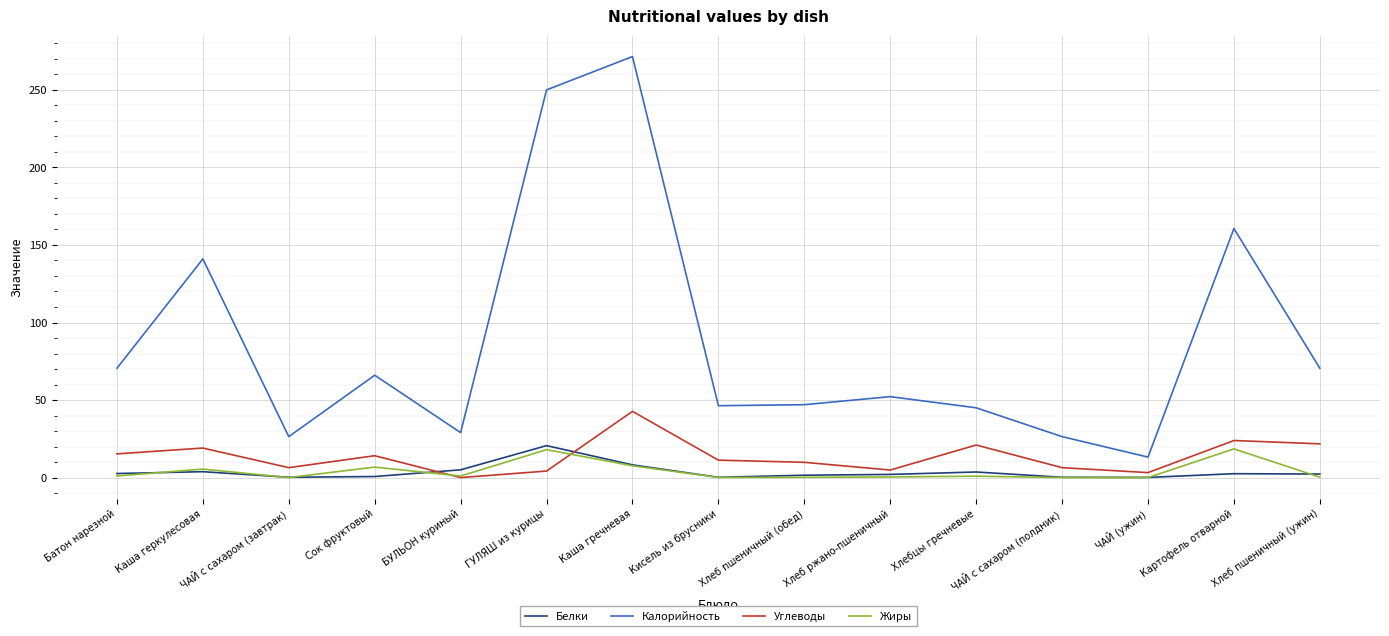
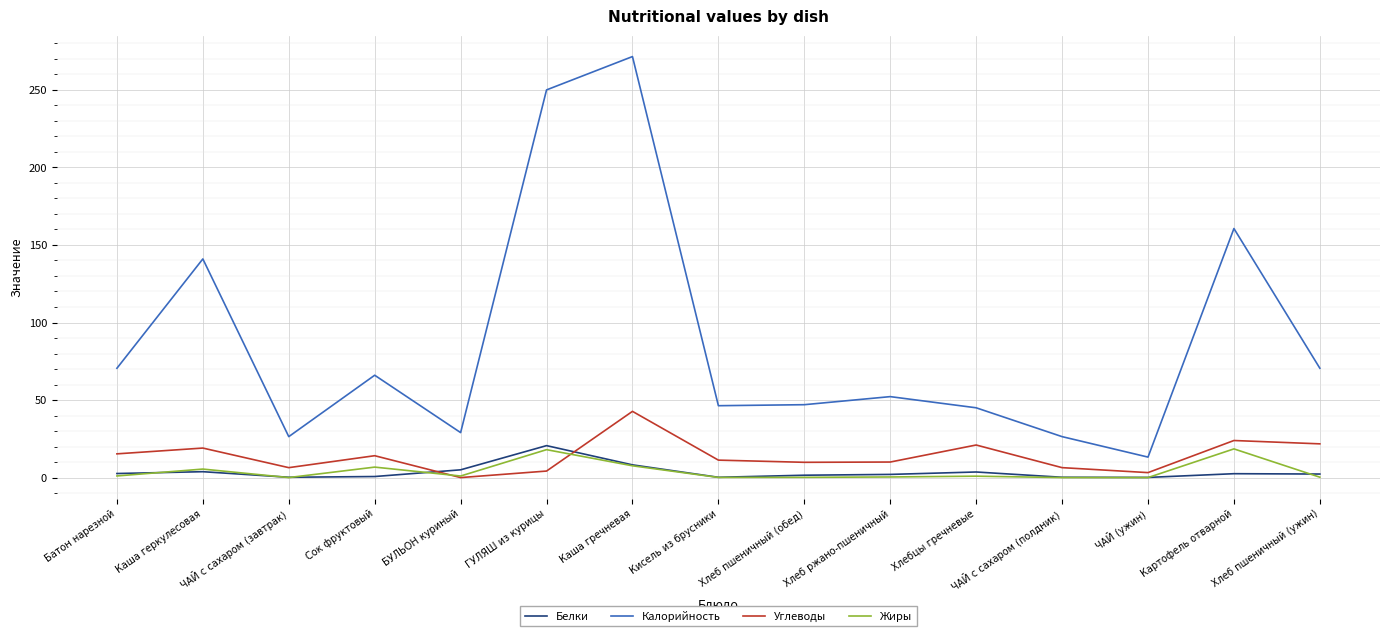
  {
    "Белки": {
      "Каша геркулесовая": 4,
      "Сок фруктовый": 1,
      "БУЛЬОН куриный": 5,
      "ГУЛЯШ из курицы": 21,
      "Хлебцы гречневые": 4,
      "Картофель отварной": 3,
      "Хлеб пшеничный (ужин)": 2
    },
    "Калорийность": {
      "Батон нарезной": 71,
      "Каша геркулесовая": 141,
      "ЧАЙ с сахаром (завтрак)": 26,
      "Сок фруктовый": 66,
      "БУЛЬОН куриный": 29,
      "ГУЛЯШ из курицы": 250,
      "Каша гречневая": 272,
      "Кисель из брусники": 46,
      "Хлеб пшеничный (обед)": 47,
      "Хлеб ржано-пшеничный": 52,
      "Хлебцы гречневые": 45,
      "ЧАЙ с сахаром (полдник)": 26,
      "ЧАЙ (ужин)": 13,
      "Картофель отварной": 161,
      "Хлеб пшеничный (ужин)": 71
    },
    "Углеводы": {
      "Батон нарезной": 15,
      "Каша геркулесовая": 19,
      "ЧАЙ с сахаром (завтрак)": 6,
      "Сок фруктовый": 14,
      "ГУЛЯШ из курицы": 4,
      "Каша гречневая": 43,
      "Кисель из брусники": 11,
      "Хлеб пшеничный (обед)": 10,
-     "Хлеб ржано-пшеничный": 5,
+     "Хлеб ржано-пшеничный": 10,
      "Хлебцы гречневые": 21,
      "ЧАЙ с сахаром (полдник)": 6,
      "ЧАЙ (ужин)": 3,
      "Картофель отварной": 24,
      "Хлеб пшеничный (ужин)": 22
    },
    "Жиры": {
      "Каша геркулесовая": 5,
      "Сок фруктовый": 7,
      "ГУЛЯШ из курицы": 18,
      "Хлебцы гречневые": 1,
      "Картофель отварной": 19,
      "Хлеб пшеничный (ужин)": 0
    }
  }
